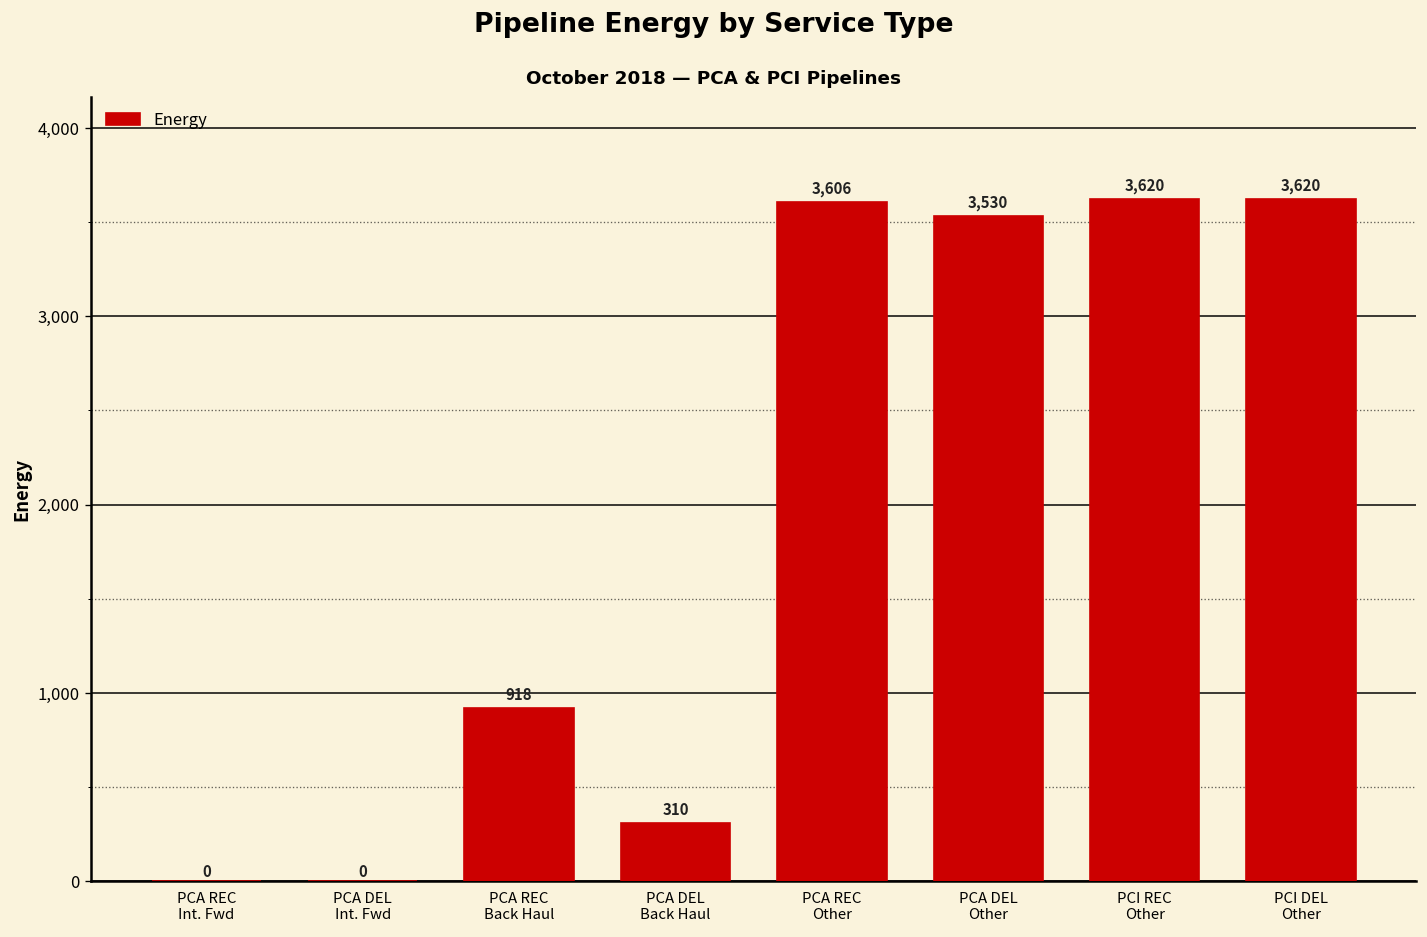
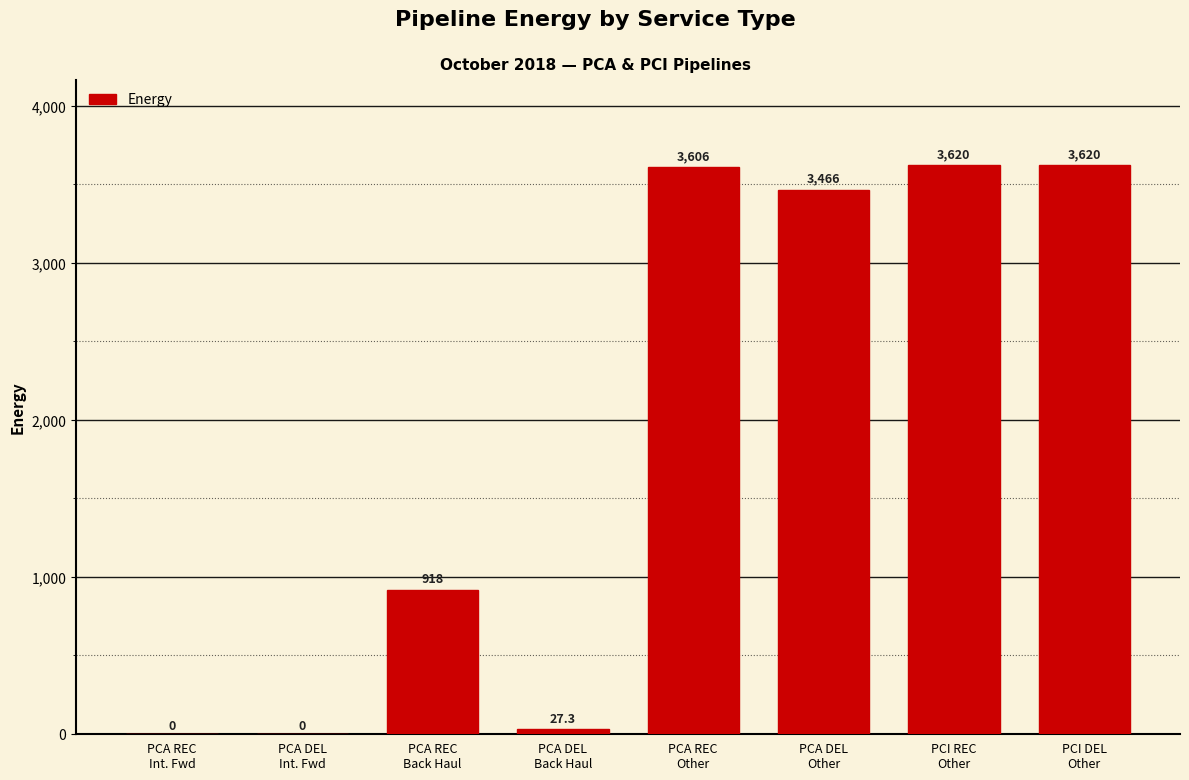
  {
    "PCA REC Int. Fwd": "0",
    "PCA DEL Int. Fwd": "0",
    "PCA REC Back Haul": "918",
-   "PCA DEL Back Haul": "310",
+   "PCA DEL Back Haul": "27.3",
    "PCA REC Other": "3,606",
-   "PCA DEL Other": "3,530",
+   "PCA DEL Other": "3,466",
    "PCI REC Other": "3,620",
    "PCI DEL Other": "3,620"
  }
